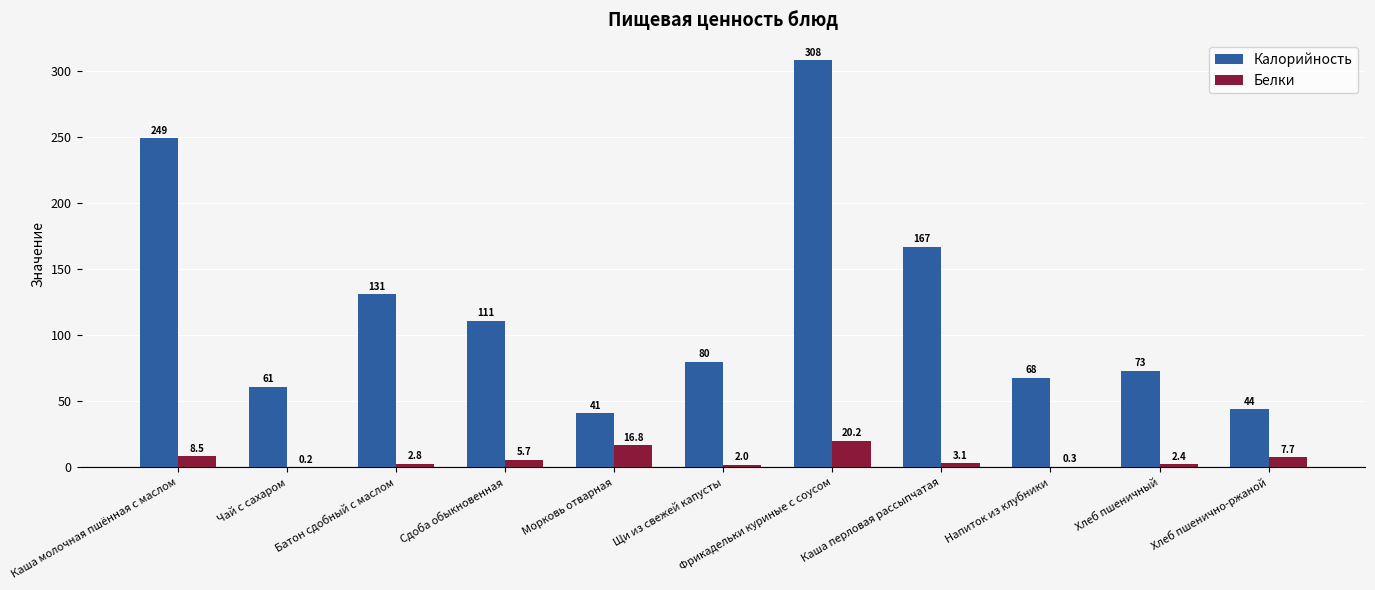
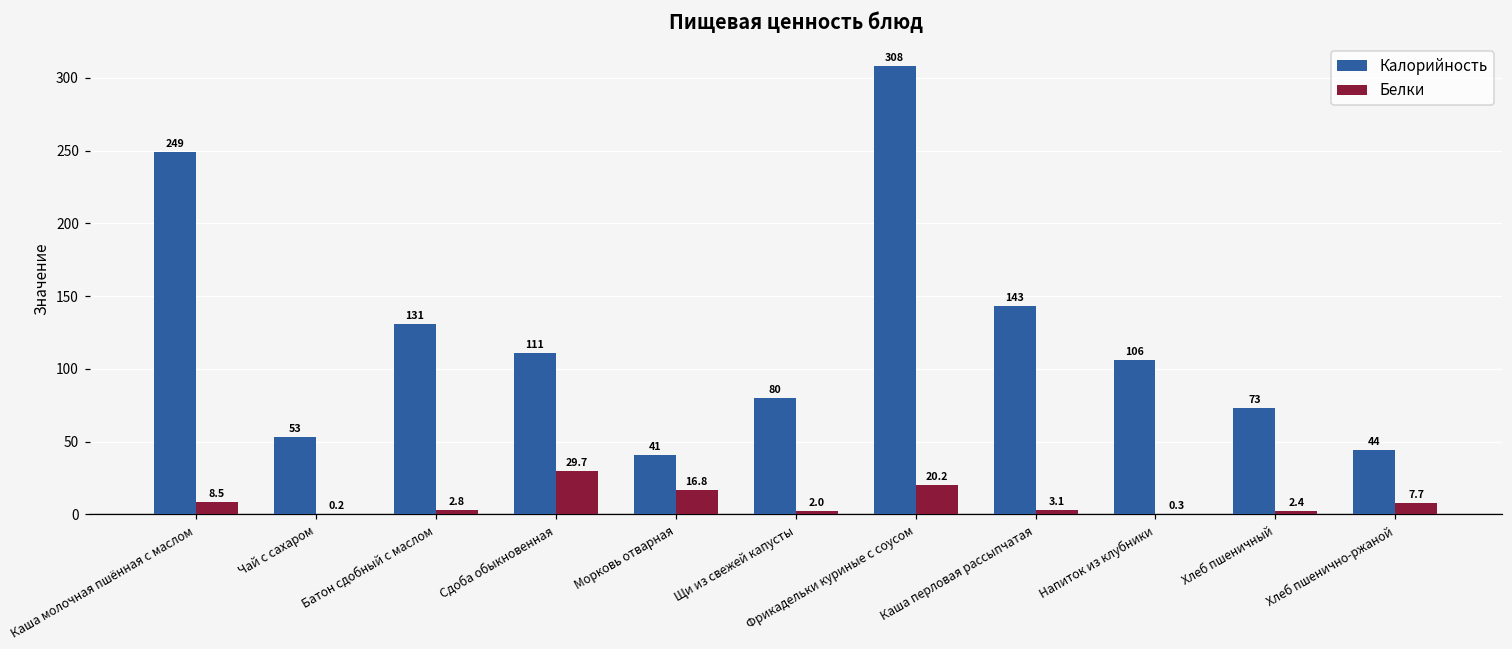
  {
    "Калорийность": {
      "Каша молочная пшённая с маслом": 249,
-     "Чай с сахаром": 61,
+     "Чай с сахаром": 53,
      "Батон сдобный с маслом": 131,
      "Сдоба обыкновенная": 111,
      "Морковь отварная": 41,
      "Щи из свежей капусты": 80,
      "Фрикадельки куриные с соусом": 308,
-     "Каша перловая рассыпчатая": 167,
-     "Напиток из клубники": 68,
+     "Каша перловая рассыпчатая": 143,
+     "Напиток из клубники": 106,
      "Хлеб пшеничный": 73,
      "Хлеб пшенично-ржаной": 44
    },
    "Белки": {
      "Каша молочная пшённая с маслом": 8.5,
      "Чай с сахаром": 0.2,
      "Батон сдобный с маслом": 2.8,
-     "Сдоба обыкновенная": 5.7,
+     "Сдоба обыкновенная": 29.7,
      "Морковь отварная": 16.8,
      "Щи из свежей капусты": 2.0,
      "Фрикадельки куриные с соусом": 20.2,
      "Каша перловая рассыпчатая": 3.1,
      "Напиток из клубники": 0.3,
      "Хлеб пшеничный": 2.4,
      "Хлеб пшенично-ржаной": 7.7
    }
  }
